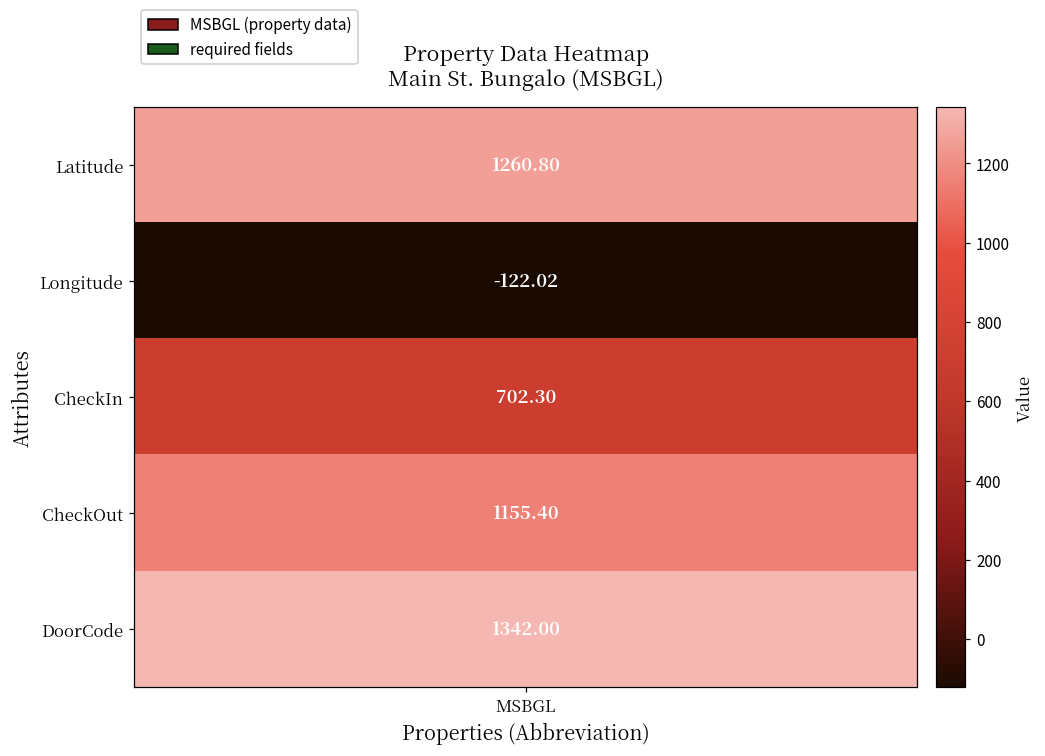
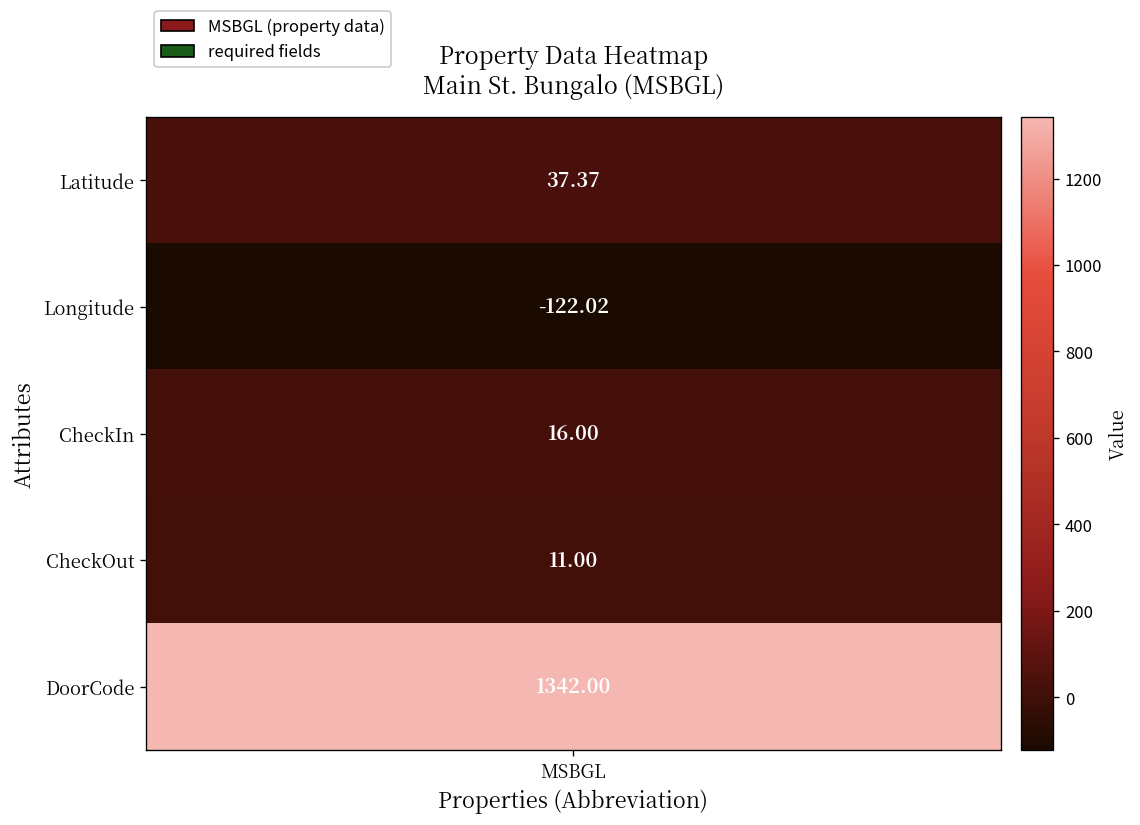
  {
    "Latitude": {
-     "MSBGL": 1260.80
+     "MSBGL": 37.37
    },
    "Longitude": {
      "MSBGL": -122.02
    },
    "CheckIn": {
-     "MSBGL": 702.30
+     "MSBGL": 16.00
    },
    "CheckOut": {
-     "MSBGL": 1155.40
+     "MSBGL": 11.00
    },
    "DoorCode": {
      "MSBGL": 1342.00
    }
  }
